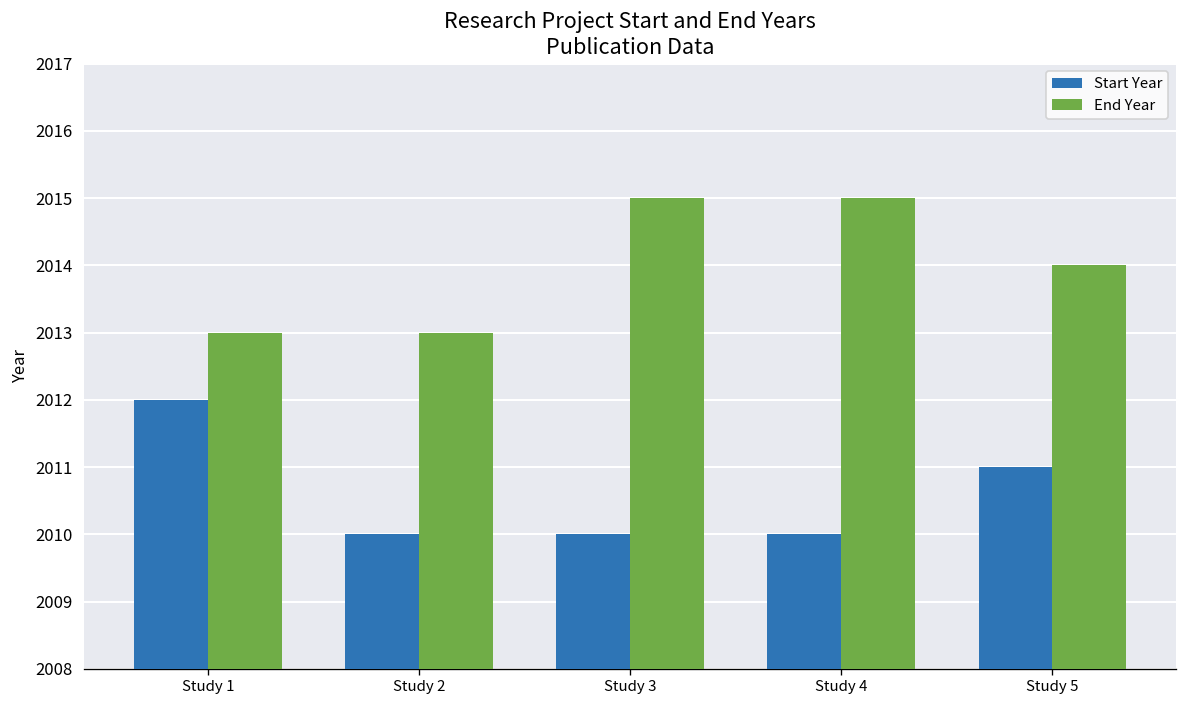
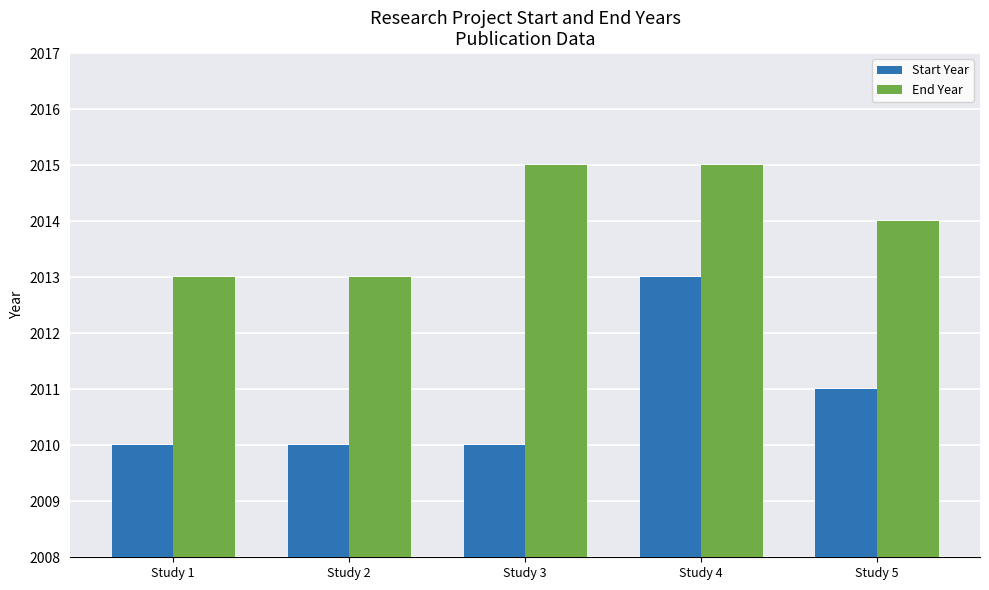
  {
    "Start Year": {
-     "Study 1": 2012,
+     "Study 1": 2010,
      "Study 2": 2010,
      "Study 3": 2010,
-     "Study 4": 2010,
+     "Study 4": 2013,
      "Study 5": 2011
    },
    "End Year": {
      "Study 1": 2013,
      "Study 2": 2013,
      "Study 3": 2015,
      "Study 4": 2015,
      "Study 5": 2014
    }
  }
